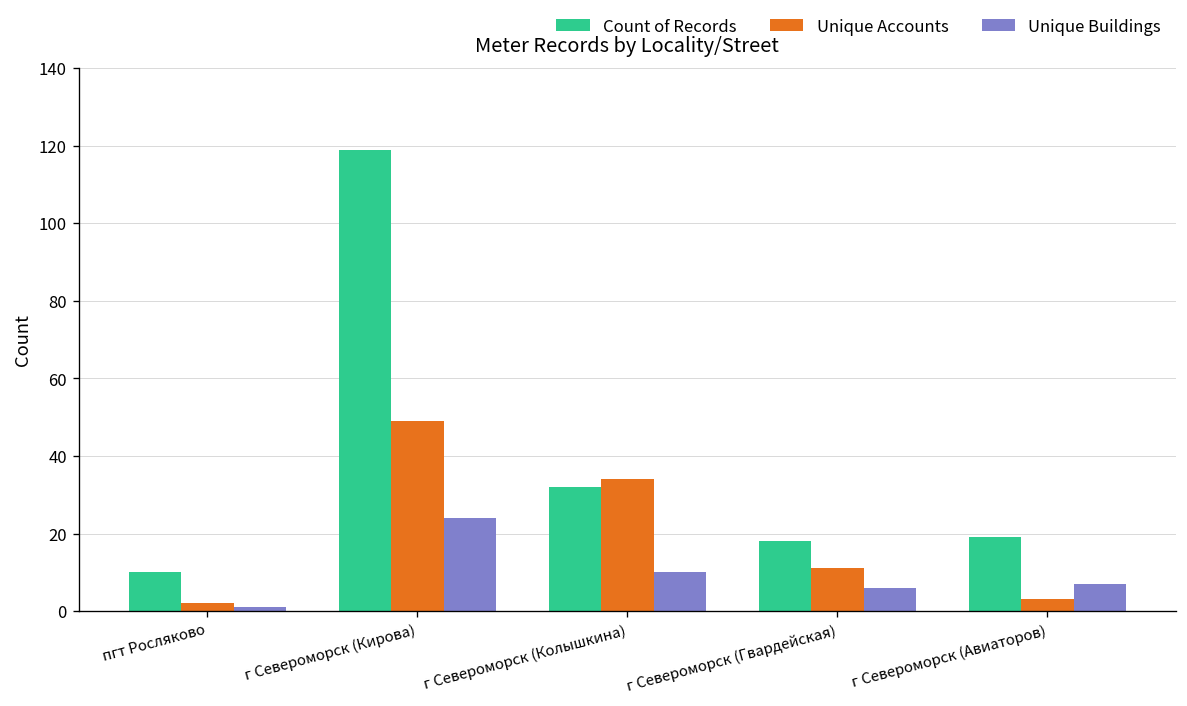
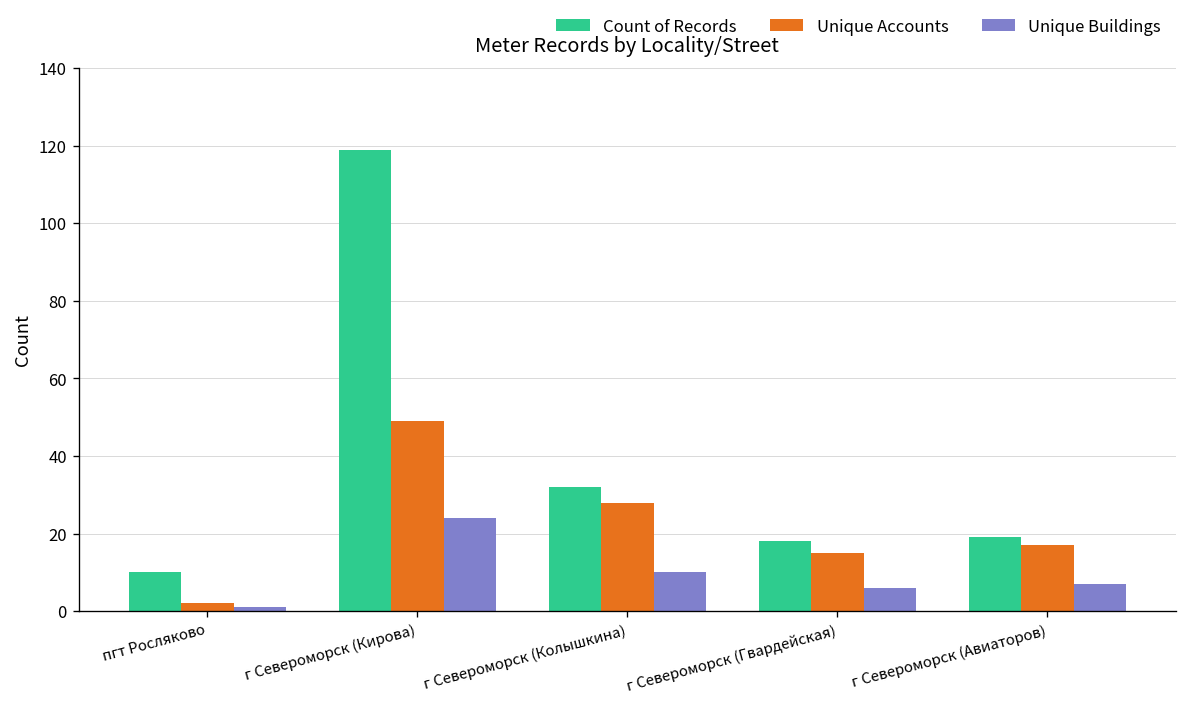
  {
    "Count of Records": {
      "пгт Росляково": 10,
      "г Североморск (Кирова)": 119,
      "г Североморск (Колышкина)": 32,
      "г Североморск (Гвардейская)": 18,
      "г Североморск (Авиаторов)": 19
    },
    "Unique Accounts": {
      "пгт Росляково": 2,
      "г Североморск (Кирова)": 49,
-     "г Североморск (Колышкина)": 34,
-     "г Североморск (Гвардейская)": 11,
-     "г Североморск (Авиаторов)": 3
+     "г Североморск (Колышкина)": 28,
+     "г Североморск (Гвардейская)": 15,
+     "г Североморск (Авиаторов)": 17
    },
    "Unique Buildings": {
      "пгт Росляково": 1,
      "г Североморск (Кирова)": 24,
      "г Североморск (Колышкина)": 10,
      "г Североморск (Гвардейская)": 6,
      "г Североморск (Авиаторов)": 7
    }
  }
